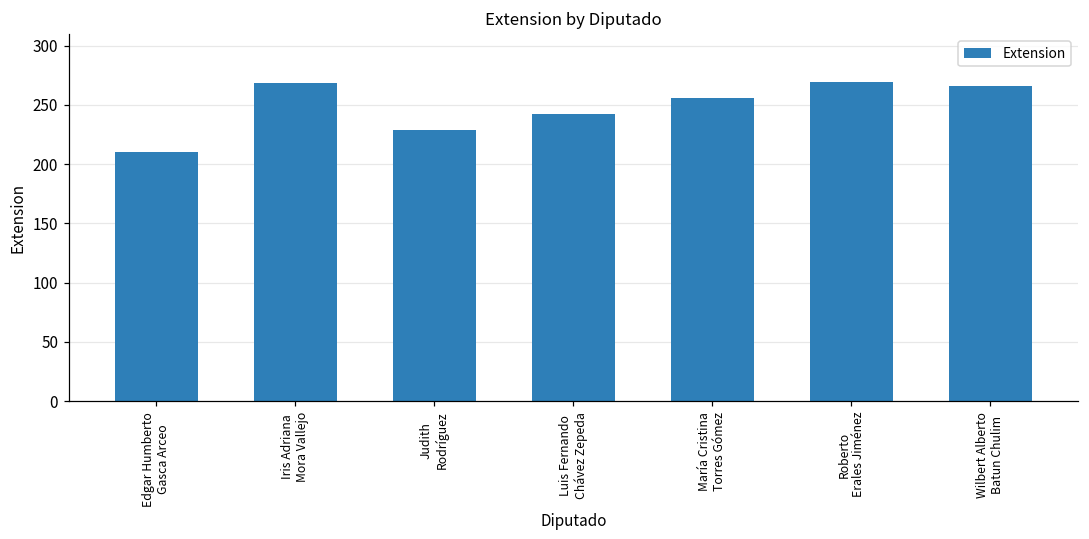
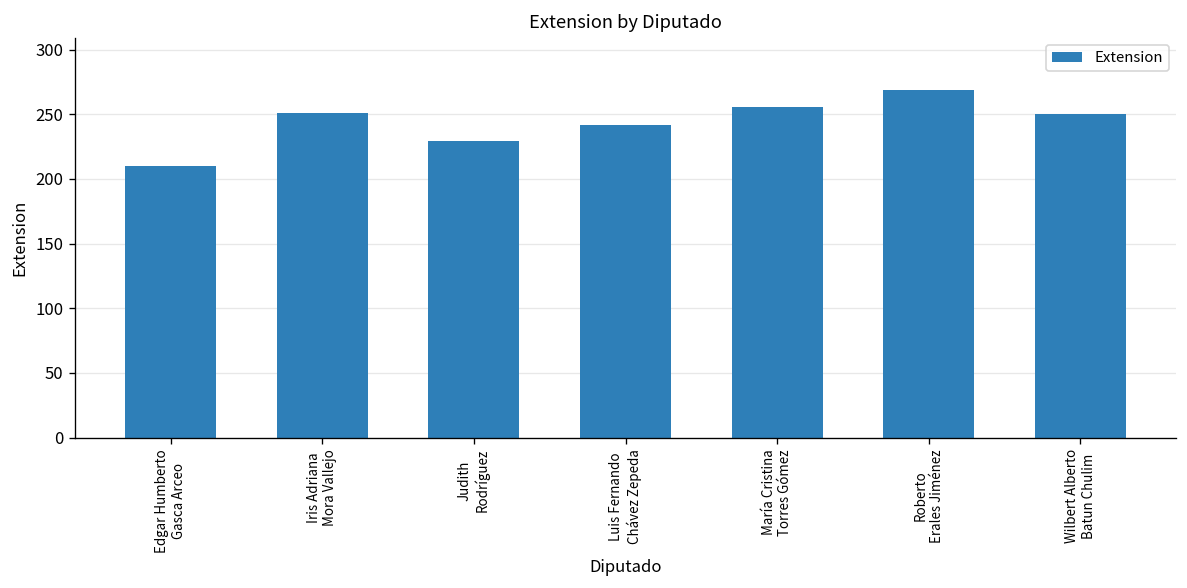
  {
    "Edgar Humberto Gasca Arceo": 210,
-   "Iris Adriana Mora Vallejo": 268,
+   "Iris Adriana Mora Vallejo": 251,
    "Judith Rodríguez": 229,
    "Luis Fernando Chávez Zepeda": 242,
    "María Cristina Torres Gómez": 256,
    "Roberto Erales Jiménez": 269,
-   "Wilbert Alberto Batun Chulim": 266
+   "Wilbert Alberto Batun Chulim": 250
  }
